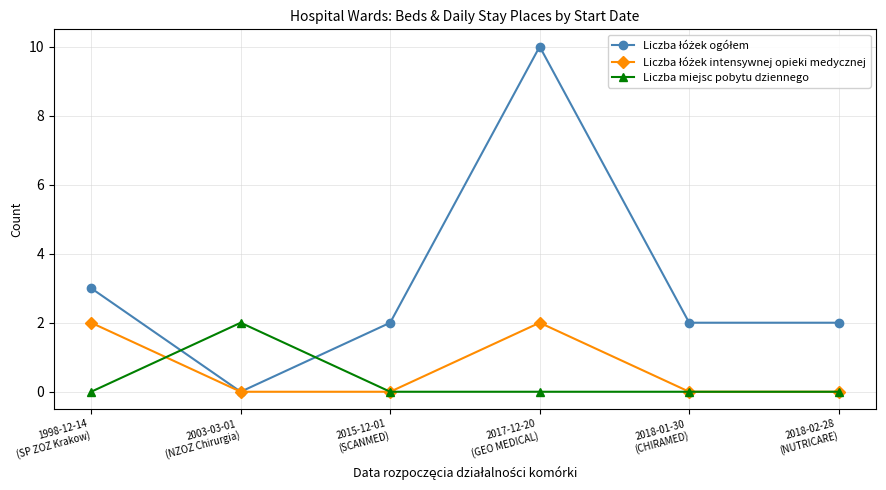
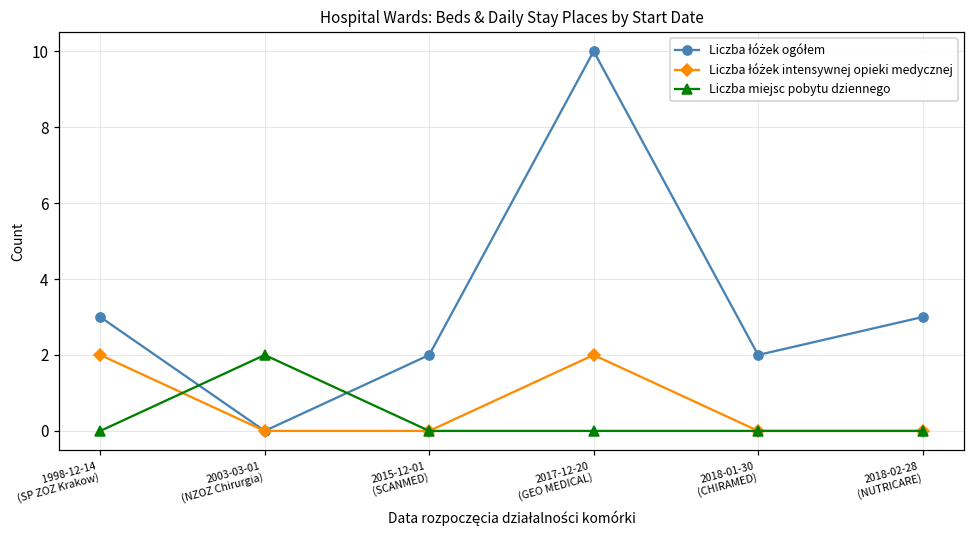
  {
    "Liczba łóżek ogółem": {
      "1998-12-14 (SP ZOZ Krakow)": 3,
      "2015-12-01 (SCANMED)": 2,
      "2017-12-20 (GEO MEDICAL)": 10,
      "2018-01-30 (CHIRAMED)": 2,
-     "2018-02-28 (NUTRICARE)": 2
+     "2018-02-28 (NUTRICARE)": 3
    },
    "Liczba łóżek intensywnej opieki medycznej": {
      "1998-12-14 (SP ZOZ Krakow)": 2,
      "2017-12-20 (GEO MEDICAL)": 2
    },
    "Liczba miejsc pobytu dziennego": {
      "1998-12-14 (SP ZOZ Krakow)": 0,
      "2003-03-01 (NZOZ Chirurgia)": 2,
      "2017-12-20 (GEO MEDICAL)": 0
    }
  }
